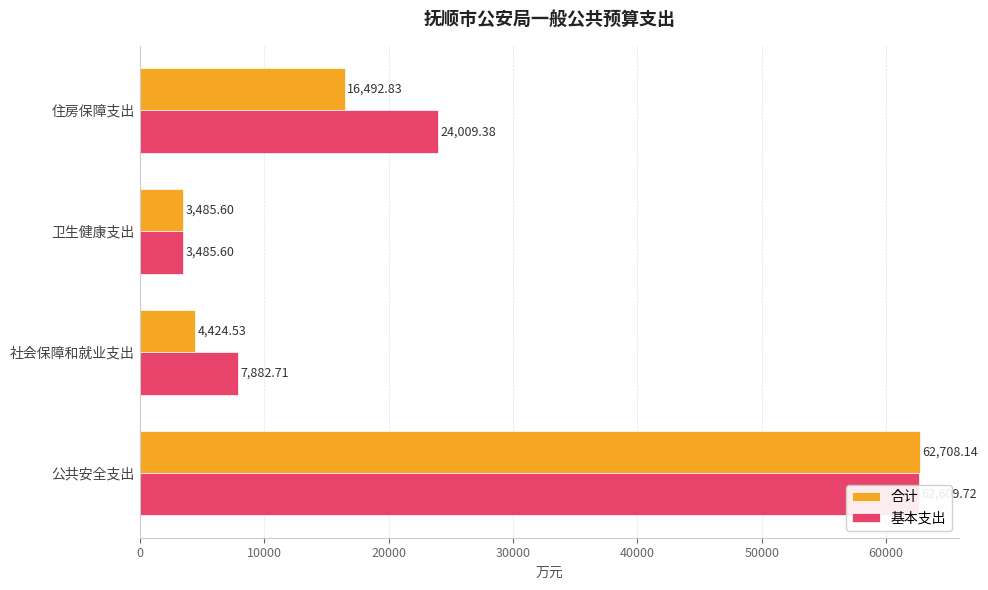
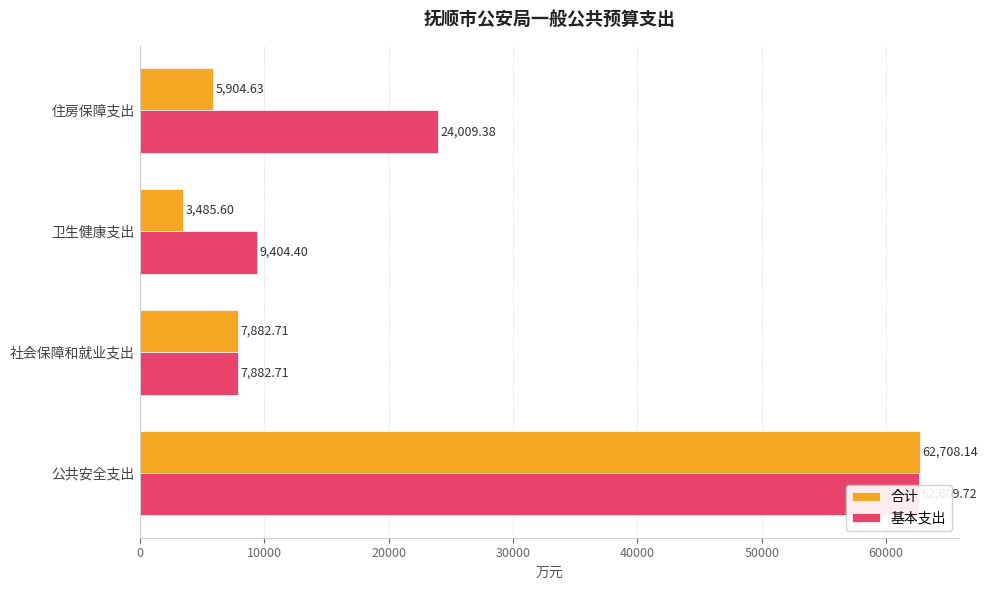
  {
    "合计": {
-     "住房保障支出": "16,492.83",
+     "住房保障支出": "5,904.63",
      "卫生健康支出": "3,485.60",
-     "社会保障和就业支出": "4,424.53",
+     "社会保障和就业支出": "7,882.71",
      "公共安全支出": "62,708.14"
    },
    "基本支出": {
      "住房保障支出": "24,009.38",
-     "卫生健康支出": "3,485.60",
+     "卫生健康支出": "9,404.40",
      "社会保障和就业支出": "7,882.71"
    }
  }
